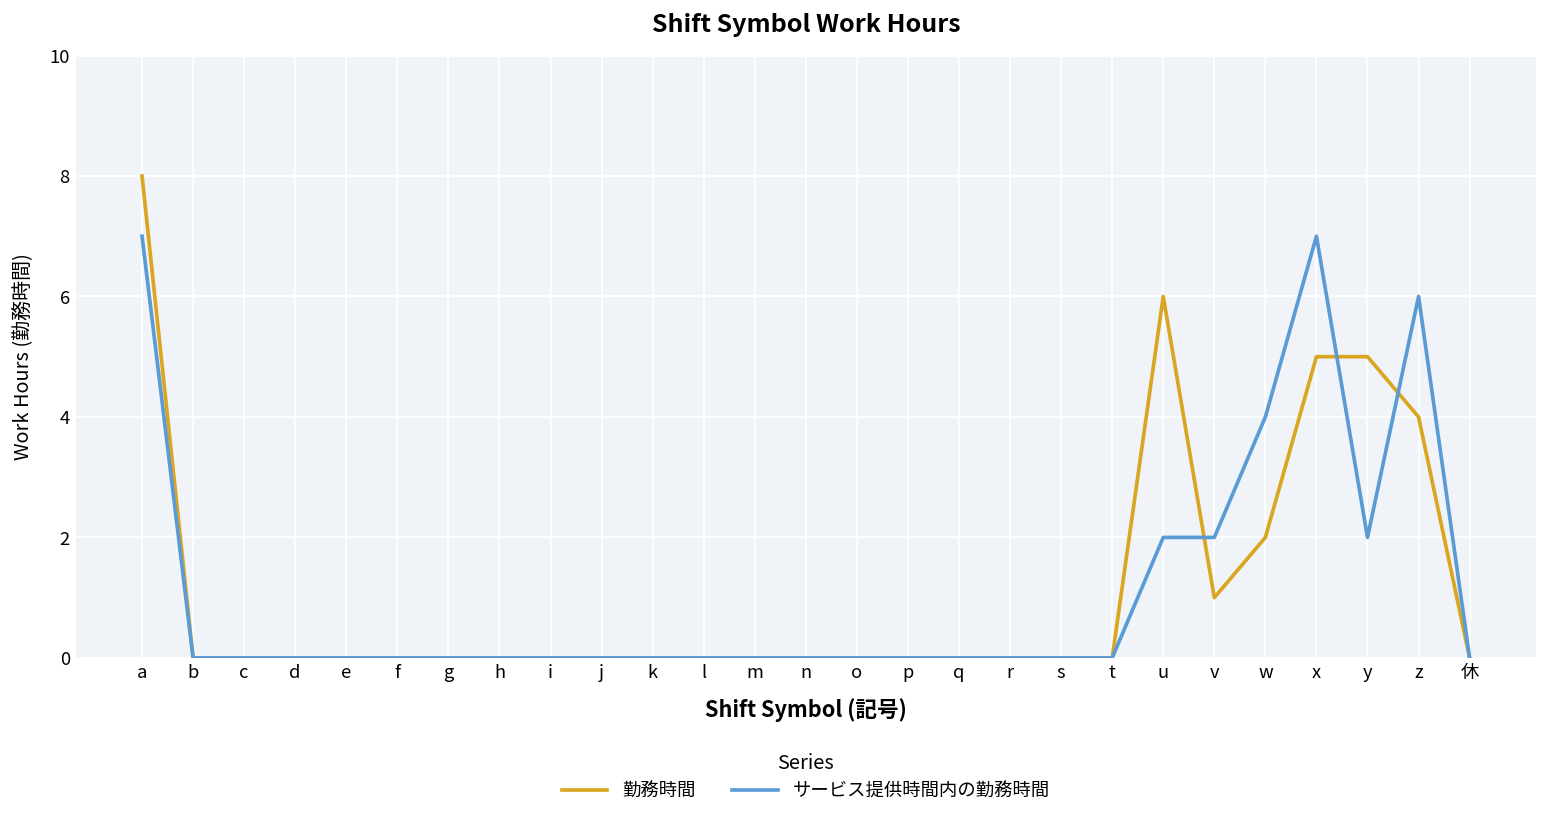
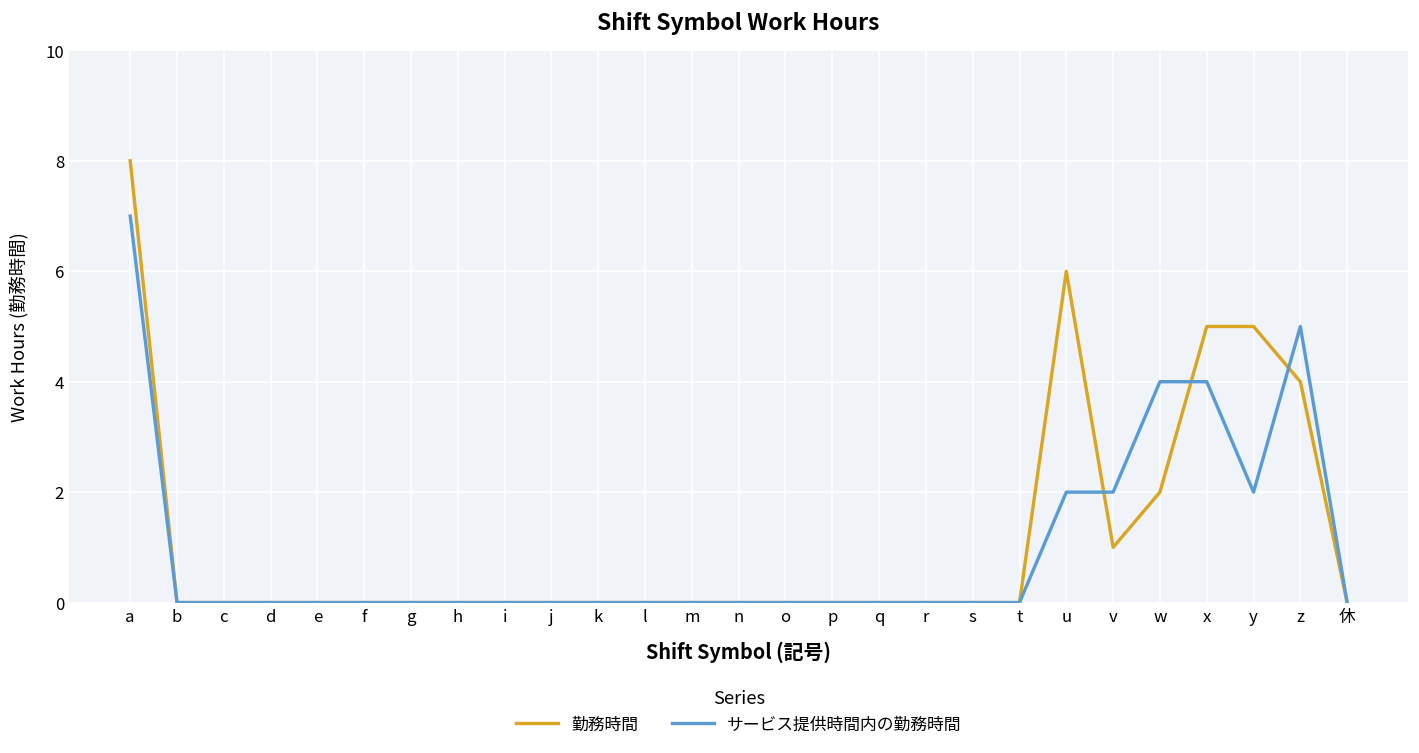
  {
    "勤務時間": {
      "a": 8,
      "u": 6,
      "v": 1,
      "w": 2,
      "x": 5,
      "y": 5,
      "z": 4
    },
    "サービス提供時間内の勤務時間": {
      "a": 7,
      "u": 2,
      "v": 2,
      "w": 4,
-     "x": 7,
+     "x": 4,
      "y": 2,
-     "z": 6
+     "z": 5
    }
  }
